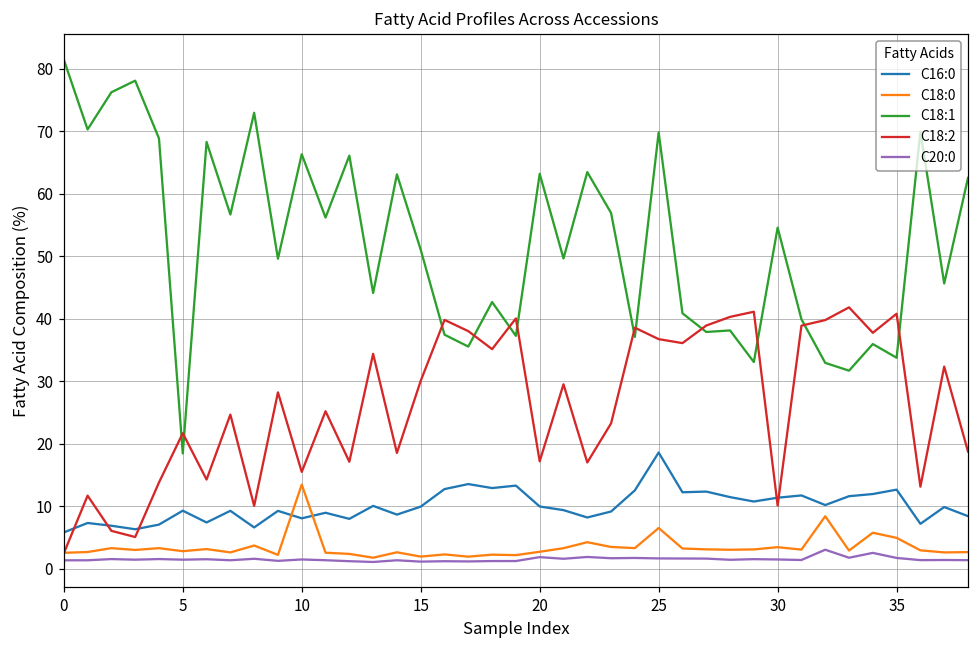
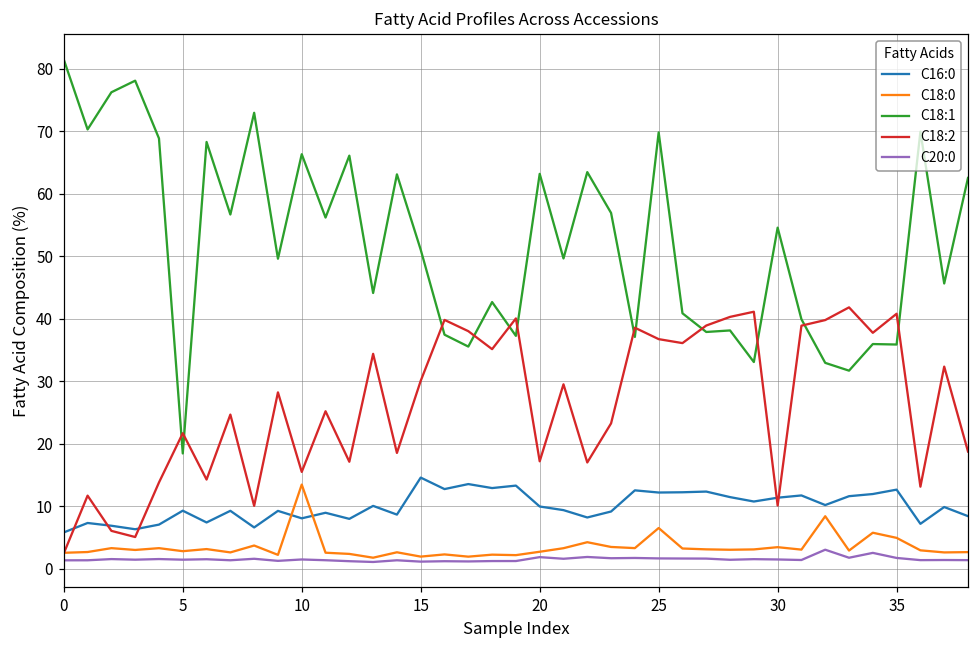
  {
    "C16:0": {
      "0": 6,
      "5": 9,
      "10": 8,
-     "15": 10,
+     "15": 15,
      "20": 10,
-     "25": 19,
+     "25": 12,
      "30": 11,
      "35": 13
    },
    "C18:0": {
      "5": 3,
      "10": 13,
      "15": 2,
      "20": 3,
      "25": 7,
      "30": 3,
      "35": 5
    },
    "C18:1": {
      "0": 81,
      "5": 18,
      "10": 66,
      "15": 51,
      "20": 63,
      "25": 70,
      "30": 55,
-     "35": 34
+     "35": 36
    },
    "C18:2": {
      "5": 22,
      "10": 15,
      "15": 30,
      "20": 17,
      "25": 37,
      "30": 10,
      "35": 41
    },
    "C20:0": {
      "0": 1,
      "5": 1,
      "10": 1,
      "15": 1,
      "20": 2,
      "25": 2,
      "30": 1,
      "35": 2
    }
  }
